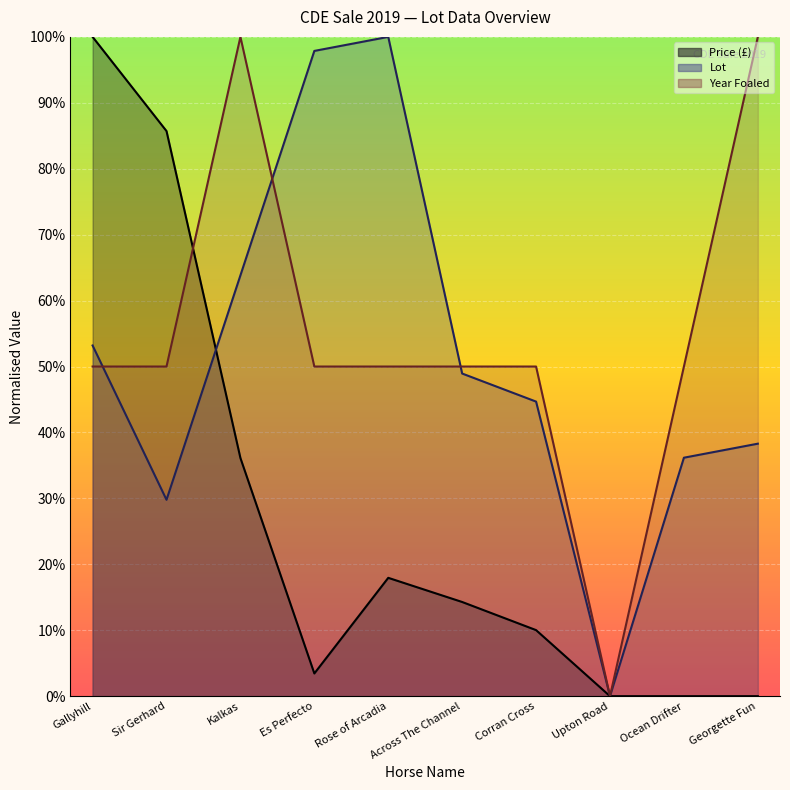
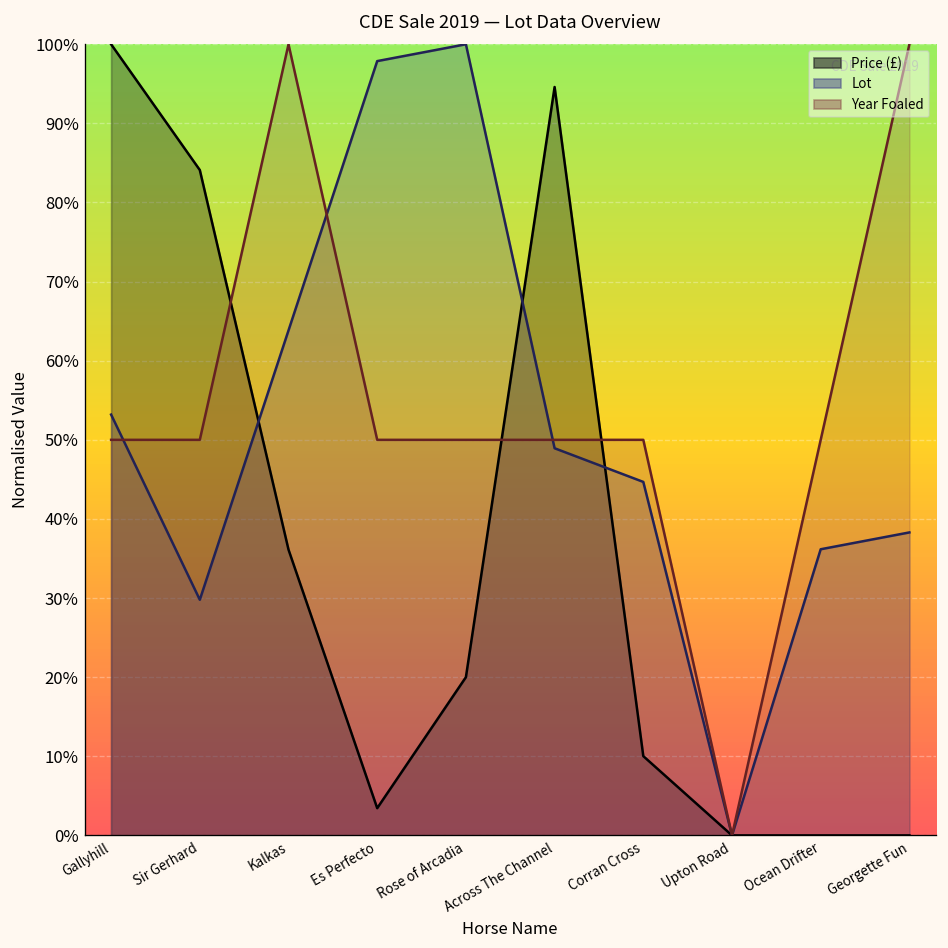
  {
    "Price (£)": {
      "Gallyhill": "100%",
-     "Sir Gerhard": "86%",
+     "Sir Gerhard": "84%",
      "Kalkas": "36%",
      "Es Perfecto": "3%",
-     "Rose of Arcadia": "18%",
-     "Across The Channel": "14%",
+     "Rose of Arcadia": "20%",
+     "Across The Channel": "95%",
      "Corran Cross": "10%",
      "Ocean Drifter": "0%",
      "Georgette Fun": "0%"
    }
  }
